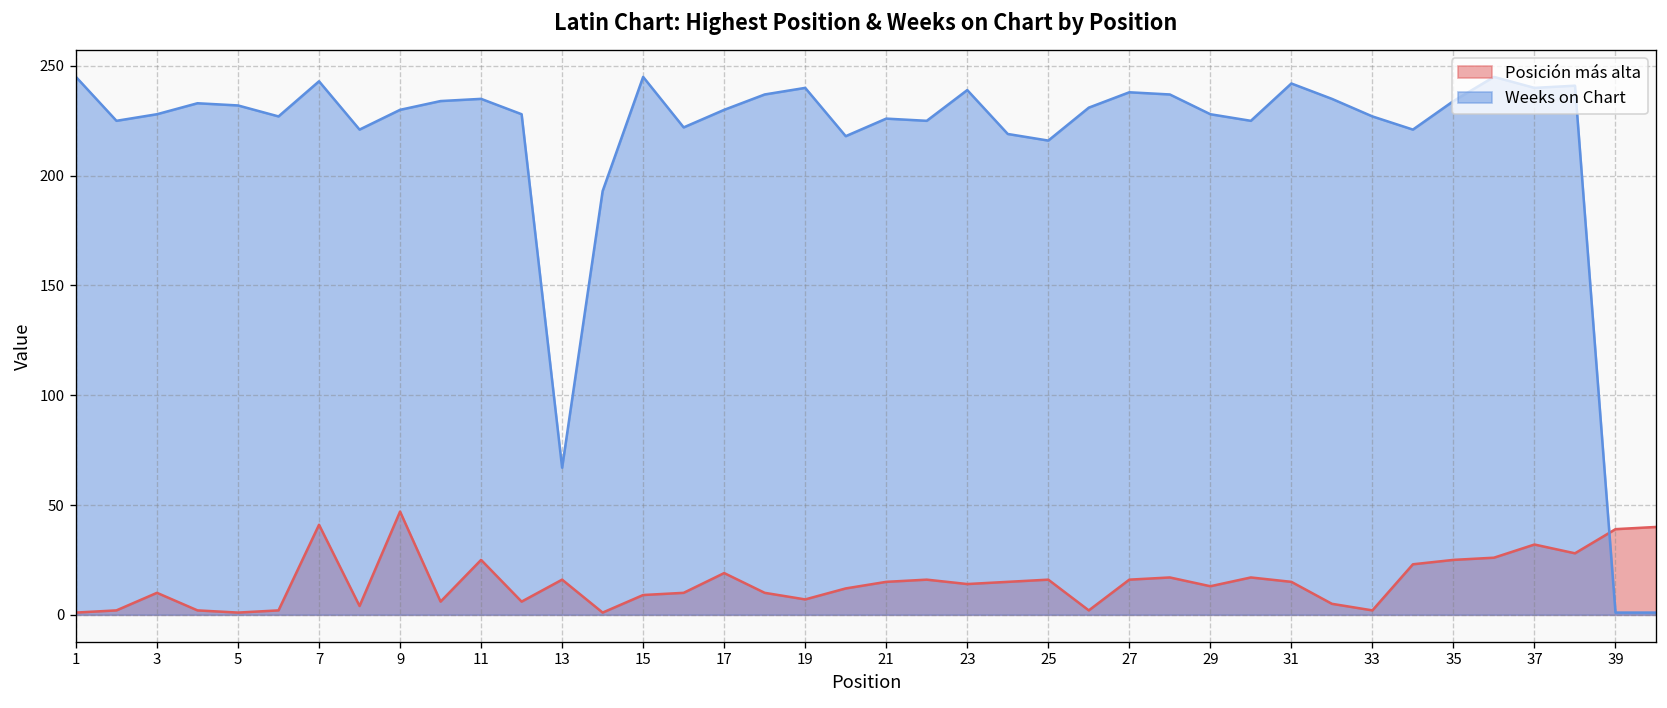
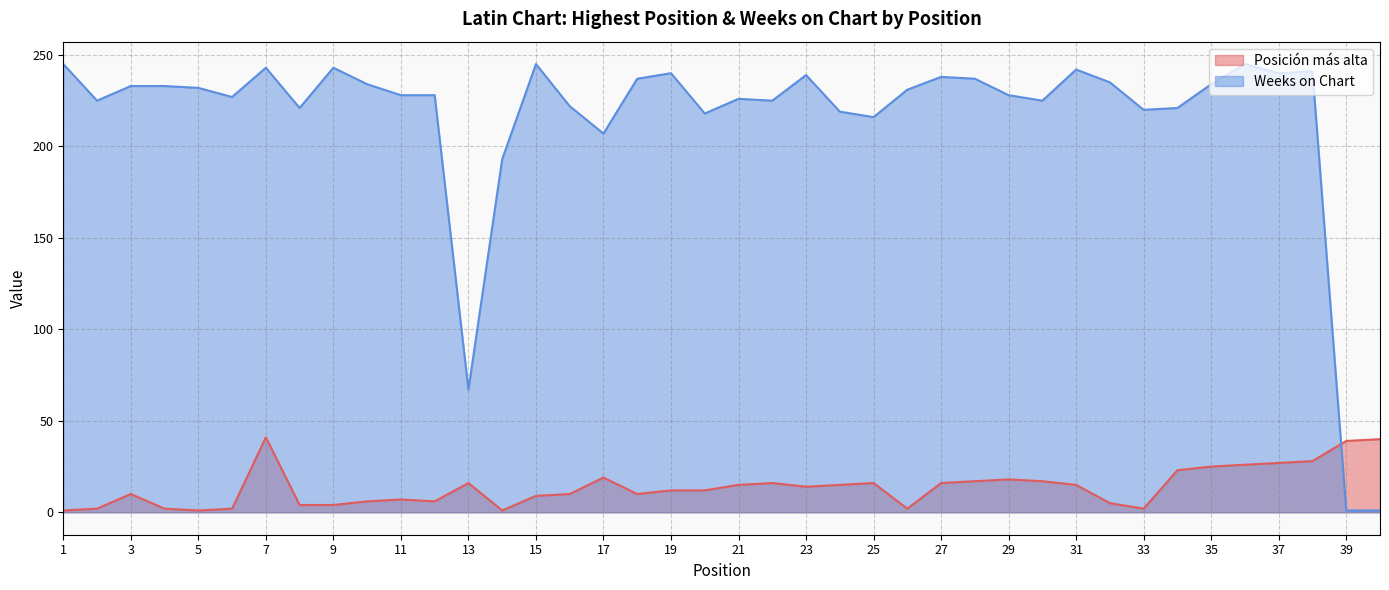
  {
    "Posición más alta": {
      "1": 1,
      "3": 10,
      "5": 1,
      "7": 41,
-     "9": 47,
-     "11": 25,
+     "9": 4,
+     "11": 7,
      "13": 16,
      "15": 9,
      "17": 19,
-     "19": 7,
+     "19": 12,
      "21": 15,
      "23": 14,
      "25": 16,
      "27": 16,
-     "29": 13,
+     "29": 18,
      "31": 15,
      "33": 2,
      "35": 25,
-     "37": 32,
+     "37": 27,
      "39": 39
    },
    "Weeks on Chart": {
      "1": 245,
-     "3": 228,
+     "3": 233,
      "5": 232,
      "7": 243,
-     "9": 230,
-     "11": 235,
+     "9": 243,
+     "11": 228,
      "13": 67,
      "15": 245,
-     "17": 230,
+     "17": 207,
      "19": 240,
      "21": 226,
      "23": 239,
      "25": 216,
      "27": 238,
      "29": 228,
      "31": 242,
-     "33": 227,
+     "33": 220,
      "39": 1
    }
  }
